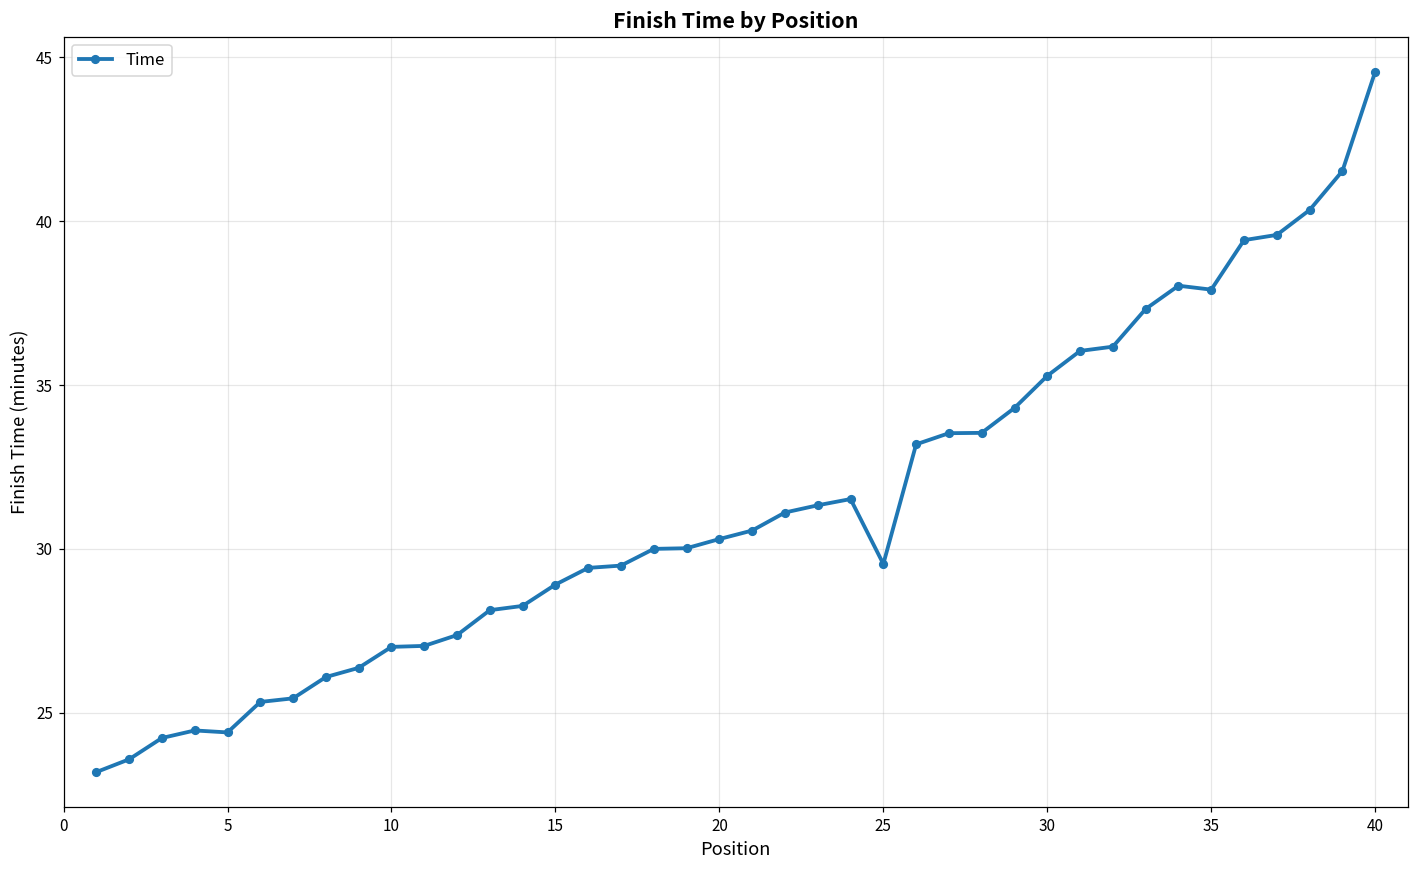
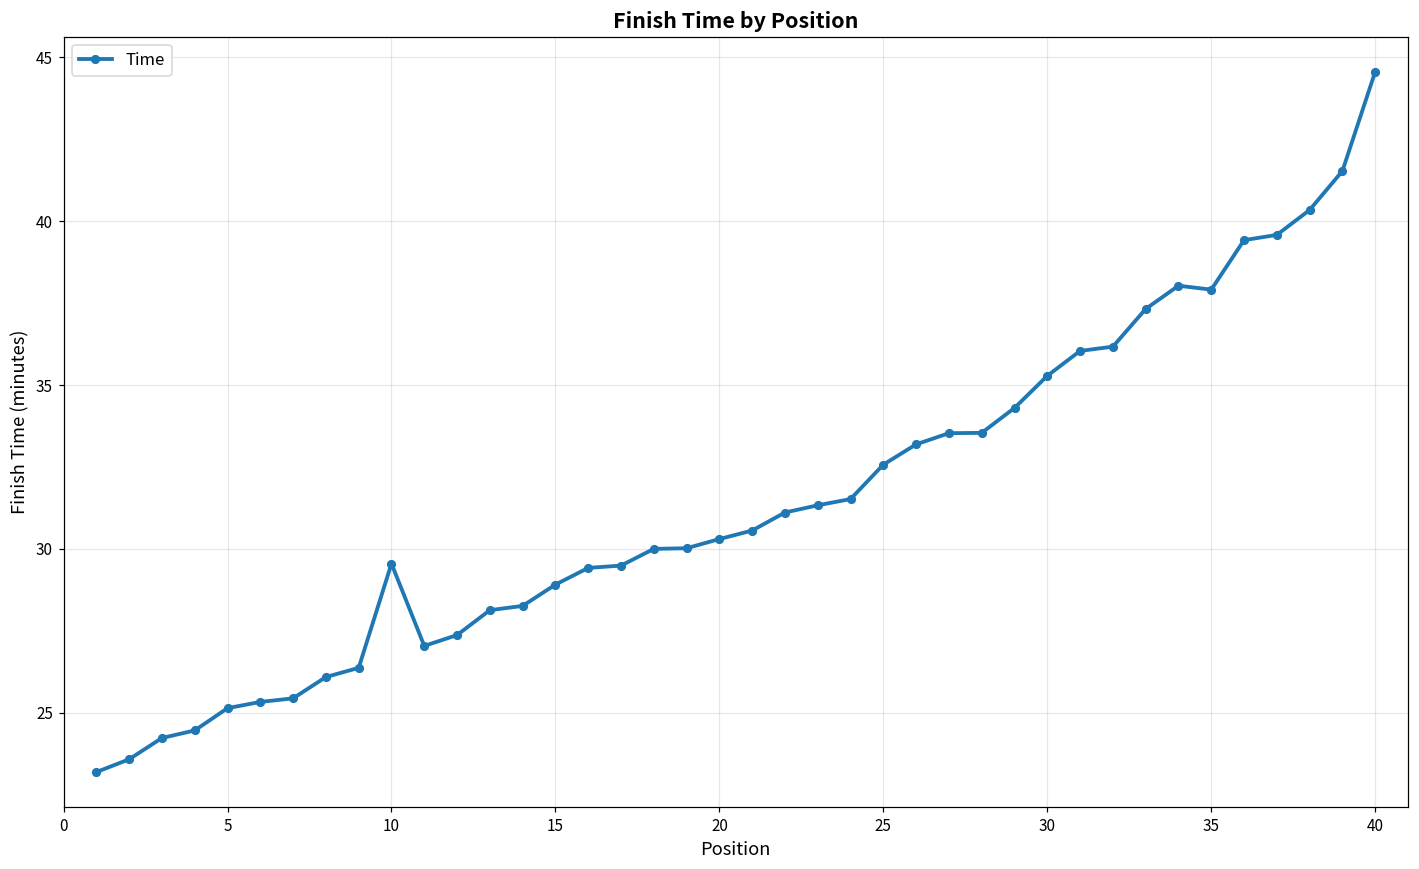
  {
-   "5": 24.4,
-   "10": 27.0,
+   "5": 25.1,
+   "10": 29.6,
    "15": 28.9,
    "20": 30.3,
-   "25": 29.5,
+   "25": 32.6,
    "30": 35.3,
    "35": 37.9,
    "40": 44.6
  }
